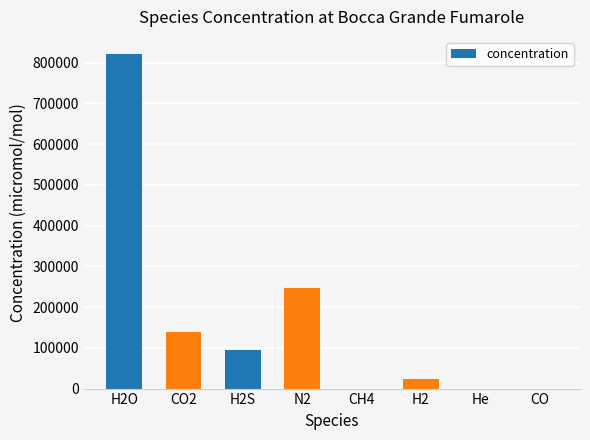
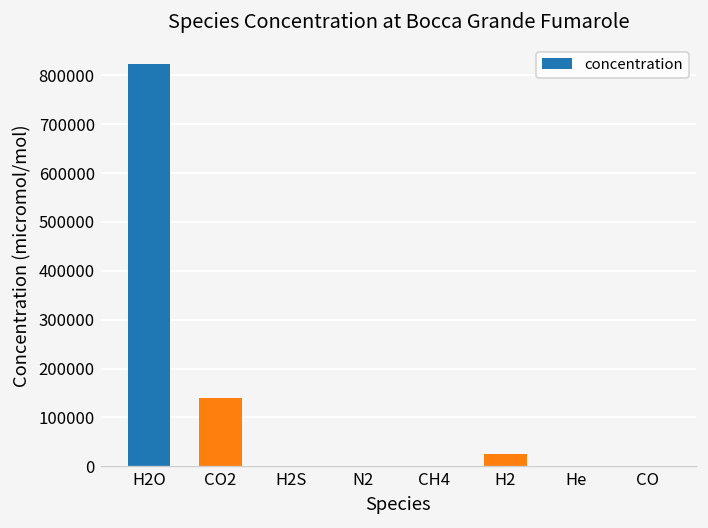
  {
    "H2O": 820000,
    "CO2": 140000,
-   "H2S": 90000,
-   "N2": 250000,
+   "H2S": 0,
+   "N2": 0,
    "H2": 20000
  }
